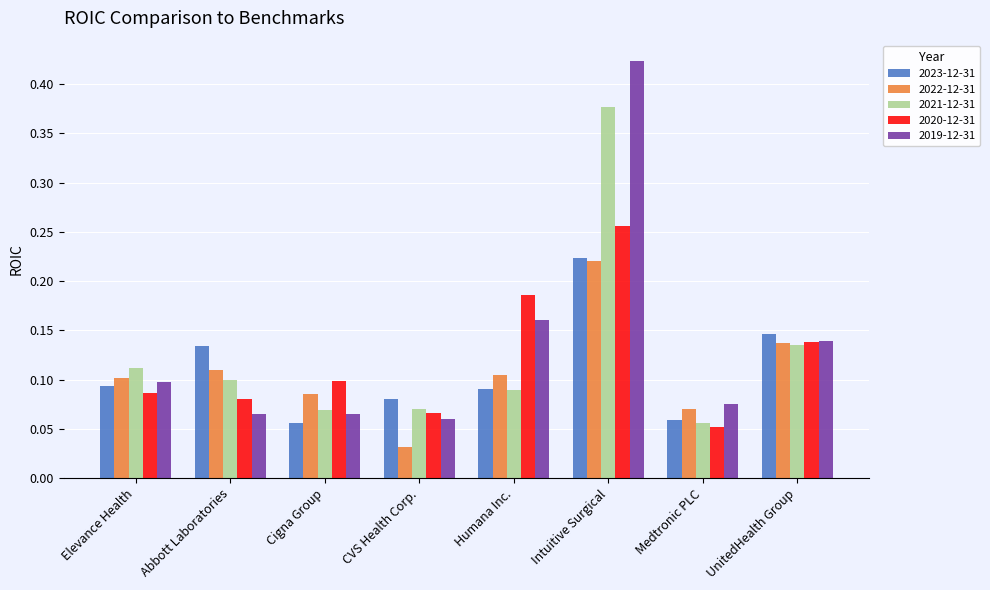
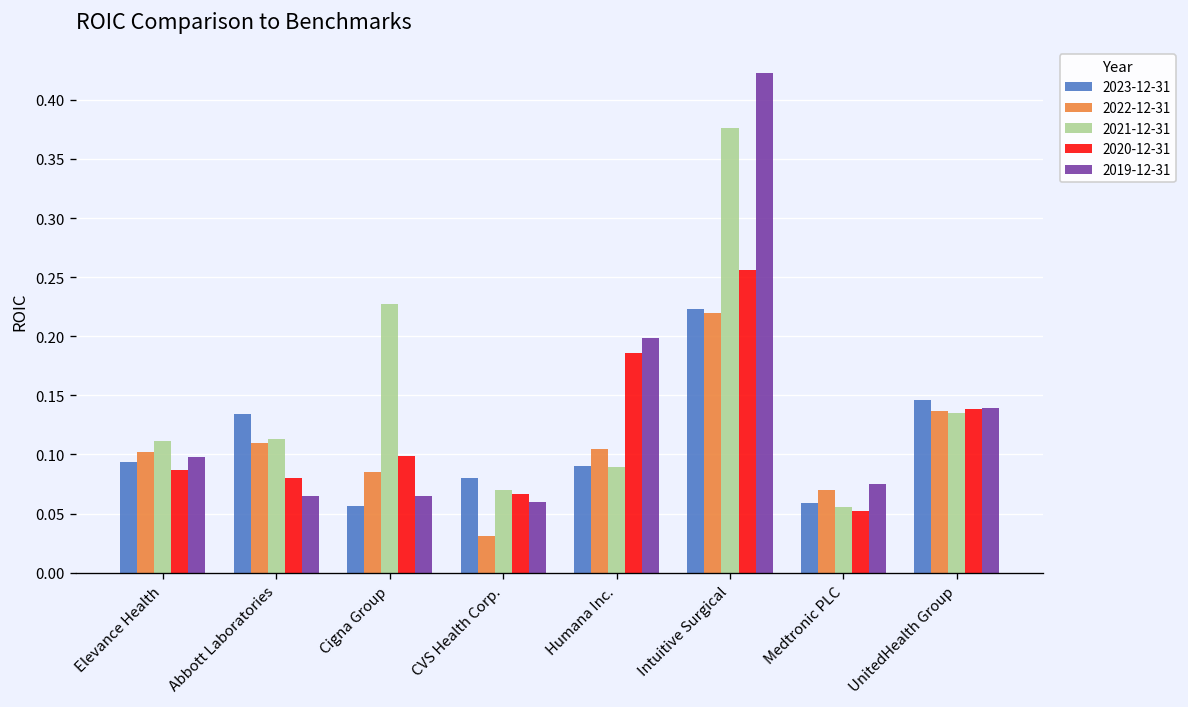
  {
    "2023-12-31": {
      "Elevance Health": 0.09,
      "Abbott Laboratories": 0.13,
      "Cigna Group": 0.06,
      "CVS Health Corp.": 0.08,
      "Humana Inc.": 0.09,
      "Intuitive Surgical": 0.22,
      "Medtronic PLC": 0.06,
      "UnitedHealth Group": 0.15
    },
    "2022-12-31": {
      "Elevance Health": 0.10,
      "Abbott Laboratories": 0.11,
      "Cigna Group": 0.09,
      "CVS Health Corp.": 0.03,
      "Humana Inc.": 0.11,
      "Intuitive Surgical": 0.22,
      "Medtronic PLC": 0.07,
      "UnitedHealth Group": 0.14
    },
    "2021-12-31": {
      "Elevance Health": 0.11,
-     "Abbott Laboratories": 0.10,
-     "Cigna Group": 0.07,
+     "Abbott Laboratories": 0.11,
+     "Cigna Group": 0.23,
      "CVS Health Corp.": 0.07,
      "Humana Inc.": 0.09,
      "Intuitive Surgical": 0.38,
      "Medtronic PLC": 0.06,
      "UnitedHealth Group": 0.14
    },
    "2020-12-31": {
      "Elevance Health": 0.09,
      "Abbott Laboratories": 0.08,
      "Cigna Group": 0.10,
      "CVS Health Corp.": 0.07,
      "Humana Inc.": 0.19,
      "Intuitive Surgical": 0.26,
      "Medtronic PLC": 0.05,
      "UnitedHealth Group": 0.14
    },
    "2019-12-31": {
      "Elevance Health": 0.10,
      "Abbott Laboratories": 0.06,
      "Cigna Group": 0.07,
      "CVS Health Corp.": 0.06,
-     "Humana Inc.": 0.16,
+     "Humana Inc.": 0.20,
      "Intuitive Surgical": 0.42,
      "Medtronic PLC": 0.08,
      "UnitedHealth Group": 0.14
    }
  }
